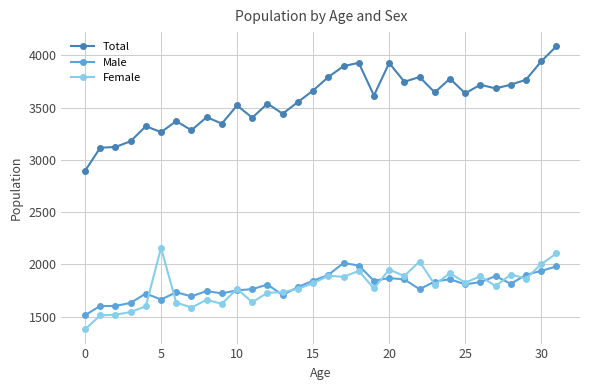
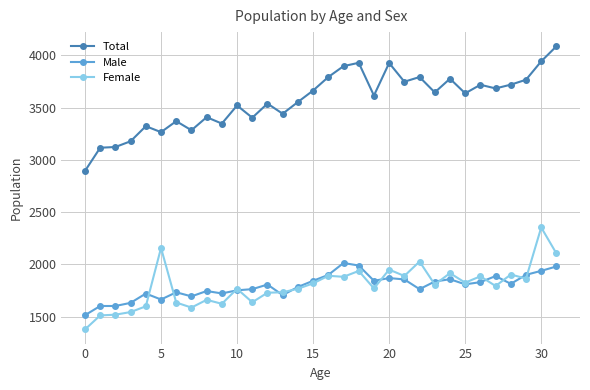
  {
    "Female": {
      "0": 1380,
      "5": 2160,
      "15": 1820,
      "20": 1950,
-     "30": 2000
+     "30": 2350
    }
  }
